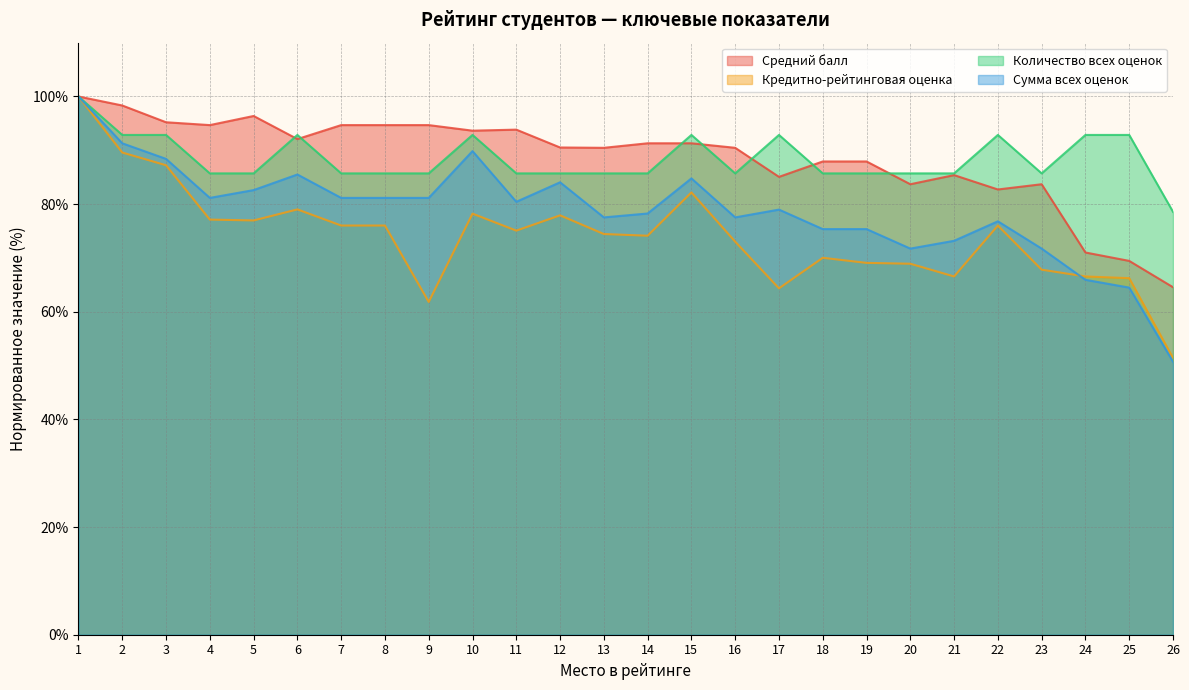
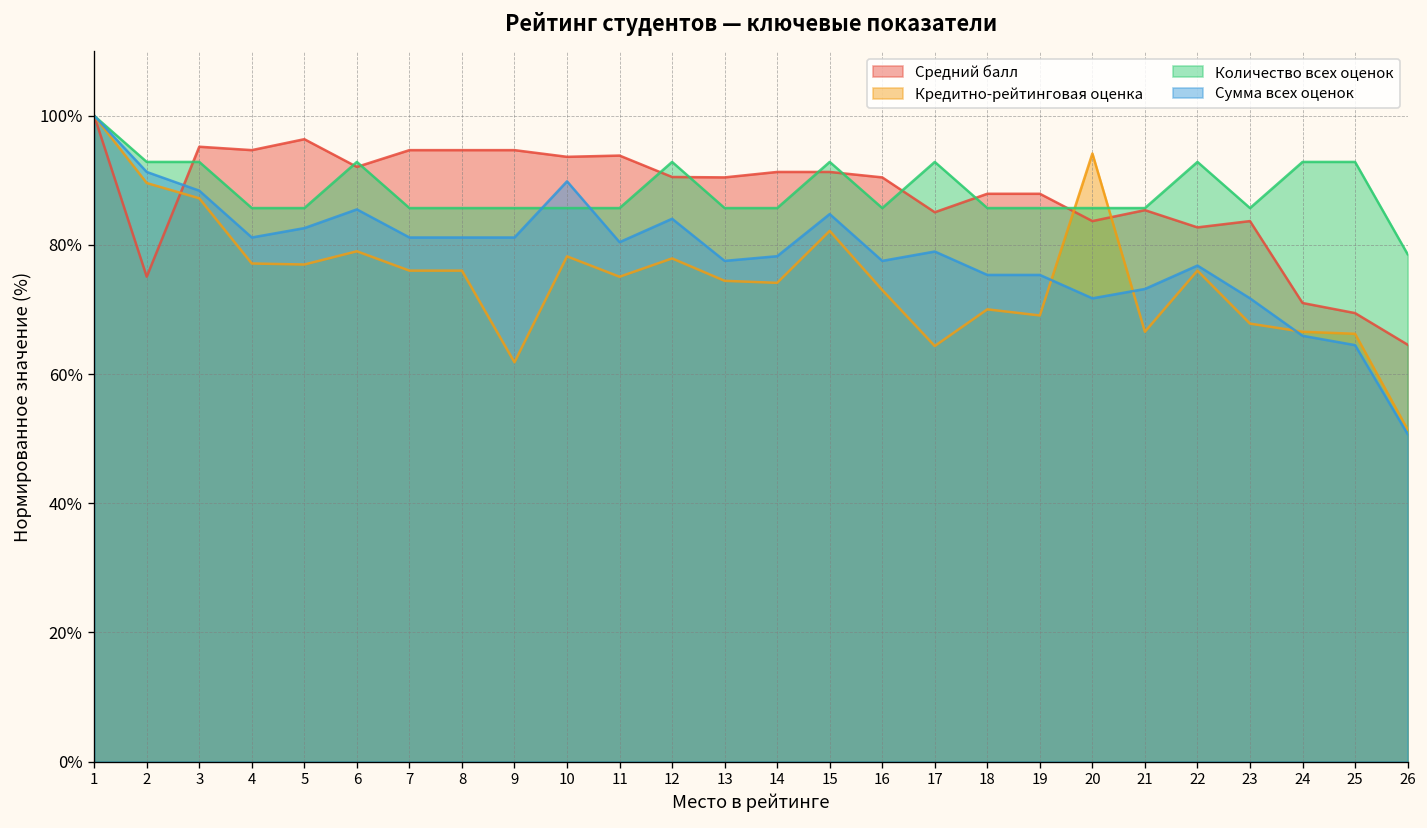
  {
    "Средний балл": {
-     "2": "98%",
+     "2": "75%",
      "3": "95%",
      "4": "95%",
      "5": "96%",
      "6": "92%",
      "7": "95%",
      "8": "95%",
      "9": "95%",
      "10": "94%",
      "11": "94%",
      "12": "91%",
      "13": "90%",
      "14": "91%",
      "15": "91%",
      "16": "90%",
      "17": "85%",
      "18": "88%",
      "19": "88%",
      "20": "84%",
      "22": "83%",
      "23": "84%",
      "24": "71%",
      "25": "69%",
      "26": "65%"
    },
    "Кредитно-рейтинговая оценка": {
      "2": "90%",
      "3": "87%",
      "4": "77%",
      "5": "77%",
      "6": "79%",
      "7": "76%",
      "8": "76%",
      "9": "62%",
      "10": "78%",
      "11": "75%",
      "12": "78%",
      "13": "74%",
      "14": "74%",
      "15": "82%",
      "16": "73%",
      "17": "64%",
      "18": "70%",
      "19": "69%",
-     "20": "69%",
+     "20": "94%",
      "21": "67%",
      "22": "76%",
      "23": "68%",
      "24": "67%",
      "25": "66%",
      "26": "51%"
    },
    "Количество всех оценок": {
      "2": "93%",
      "3": "93%",
      "4": "86%",
      "5": "86%",
      "6": "93%",
      "7": "86%",
      "8": "86%",
      "9": "86%",
-     "10": "93%",
+     "10": "86%",
      "11": "86%",
-     "12": "86%",
+     "12": "93%",
      "13": "86%",
      "14": "86%",
      "15": "93%",
      "16": "86%",
      "17": "93%",
      "18": "86%",
      "19": "86%",
      "20": "86%",
      "22": "93%",
      "23": "86%",
      "24": "93%",
      "25": "93%",
      "26": "79%"
    },
    "Сумма всех оценок": {
      "2": "91%",
      "3": "88%",
      "4": "81%",
      "5": "83%",
      "6": "86%",
      "7": "81%",
      "8": "81%",
      "9": "81%",
      "10": "90%",
      "11": "80%",
      "12": "84%",
      "13": "78%",
      "14": "78%",
      "15": "85%",
      "16": "78%",
      "17": "79%",
      "18": "75%",
      "19": "75%",
      "20": "72%",
      "21": "73%",
      "22": "77%",
      "23": "72%",
      "24": "66%",
      "25": "64%",
      "26": "51%"
    }
  }
